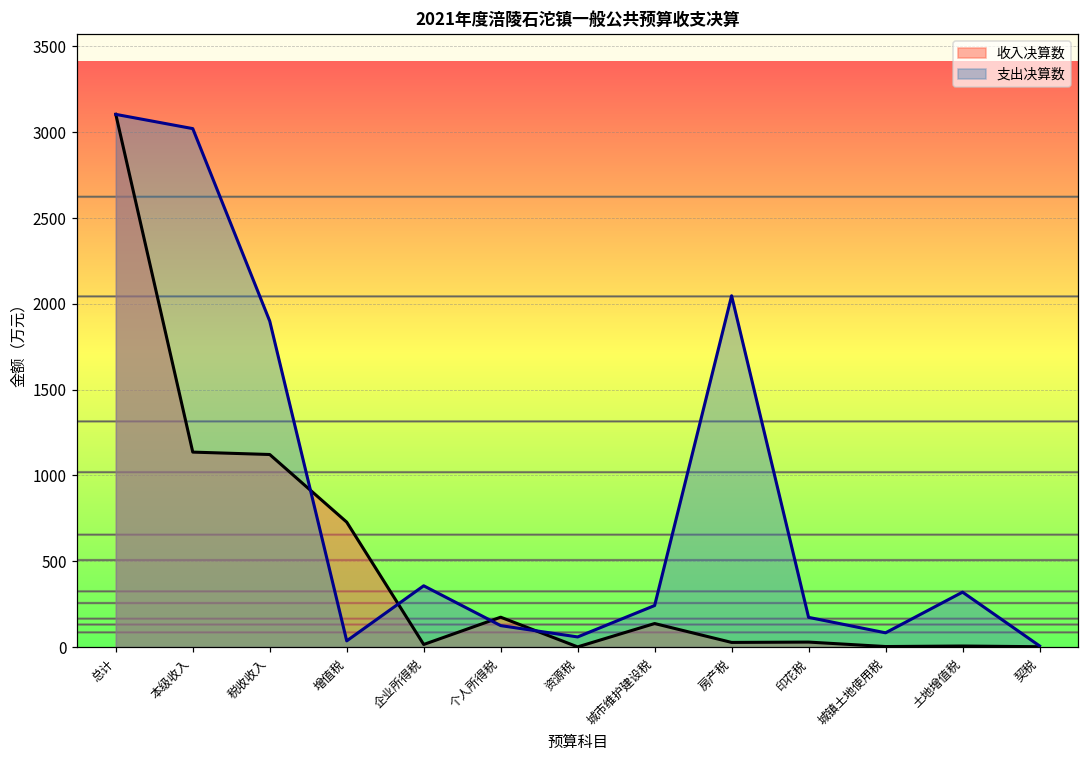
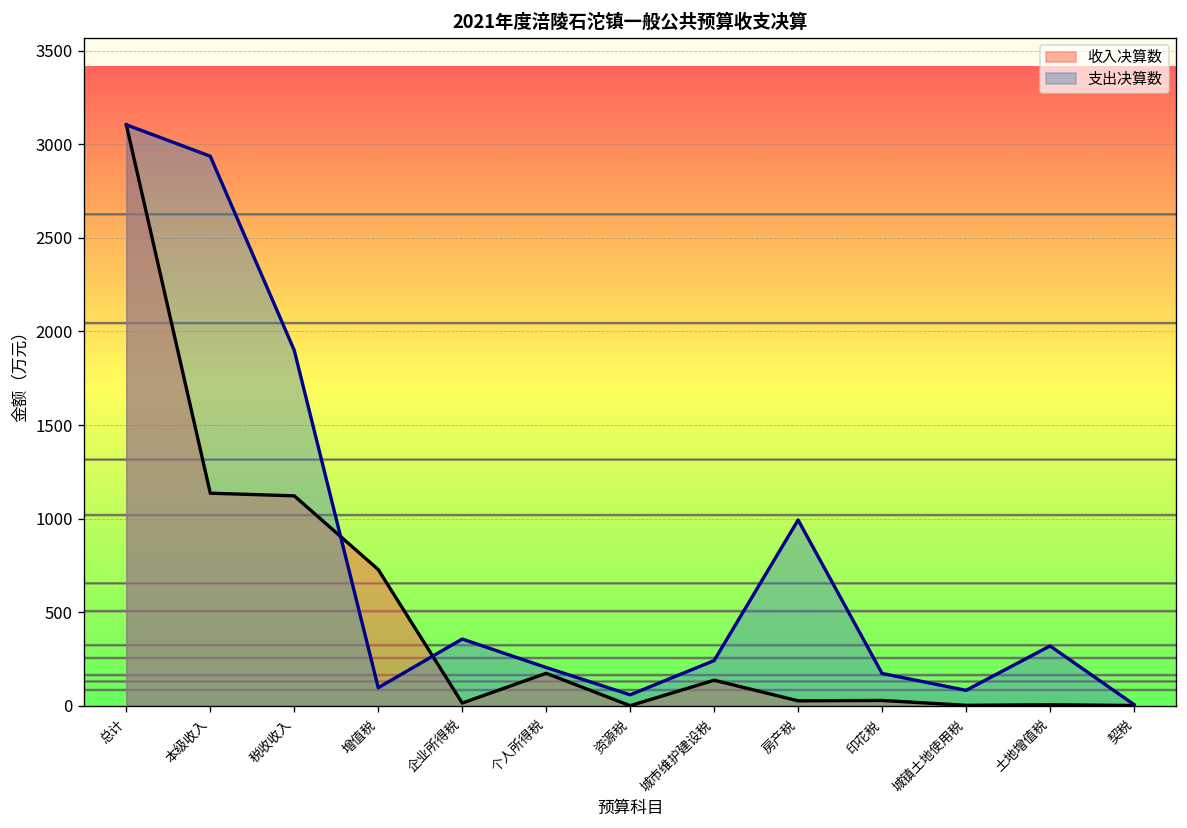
  {
    "收入决算数": {
      "本级收入": 1140,
      "税收收入": 1120,
      "增值税": 730,
      "企业所得税": 20,
      "个人所得税": 170,
      "资源税": 0,
      "城市维护建设税": 140,
      "房产税": 30,
      "印花税": 30,
      "城镇土地使用税": 0,
      "土地增值税": 10
    },
    "支出决算数": {
-     "本级收入": 3020,
+     "本级收入": 2940,
      "税收收入": 1900,
-     "增值税": 40,
+     "增值税": 100,
      "企业所得税": 360,
-     "个人所得税": 130,
+     "个人所得税": 210,
      "资源税": 60,
      "城市维护建设税": 240,
-     "房产税": 2050,
+     "房产税": 990,
      "印花税": 170,
      "城镇土地使用税": 80,
      "土地增值税": 320
    }
  }
